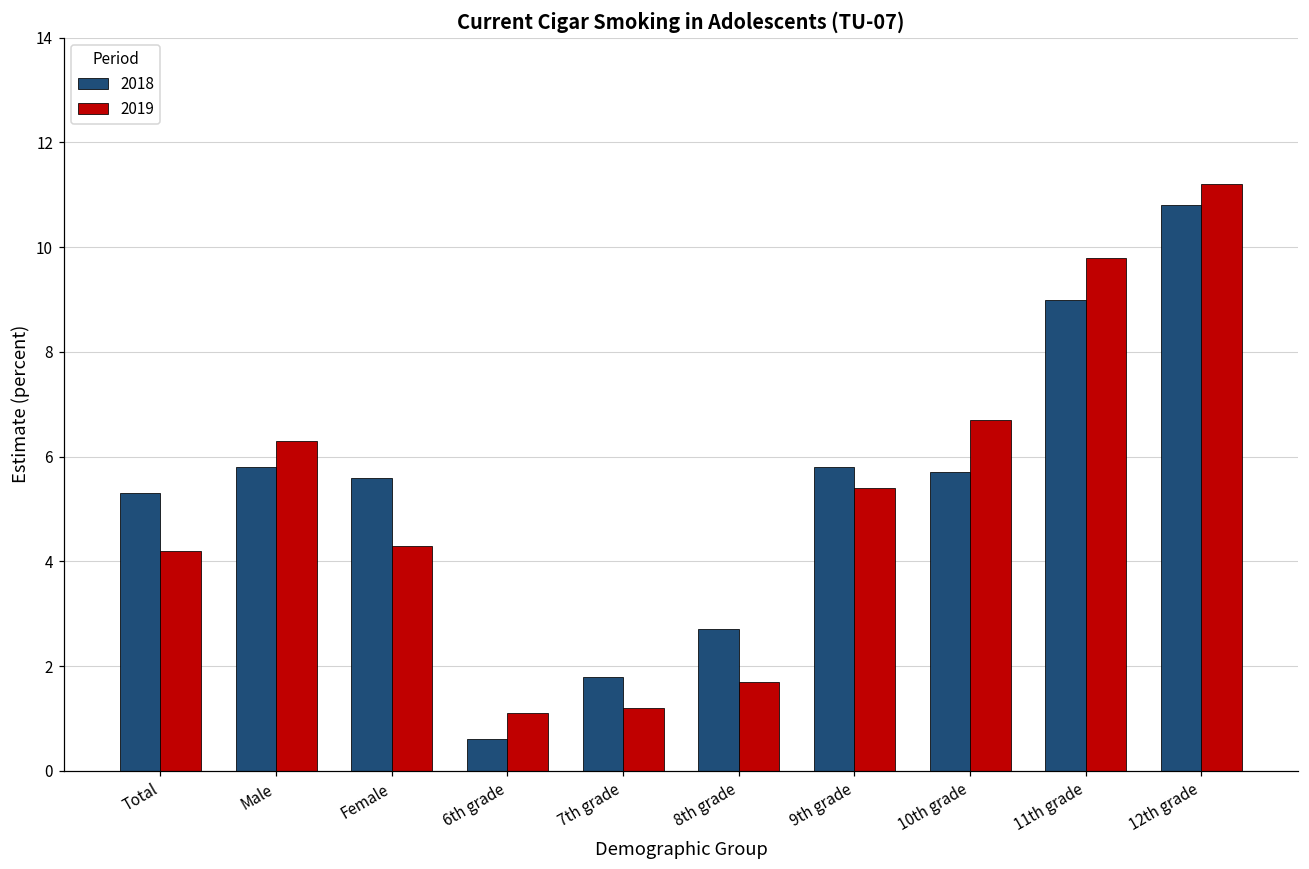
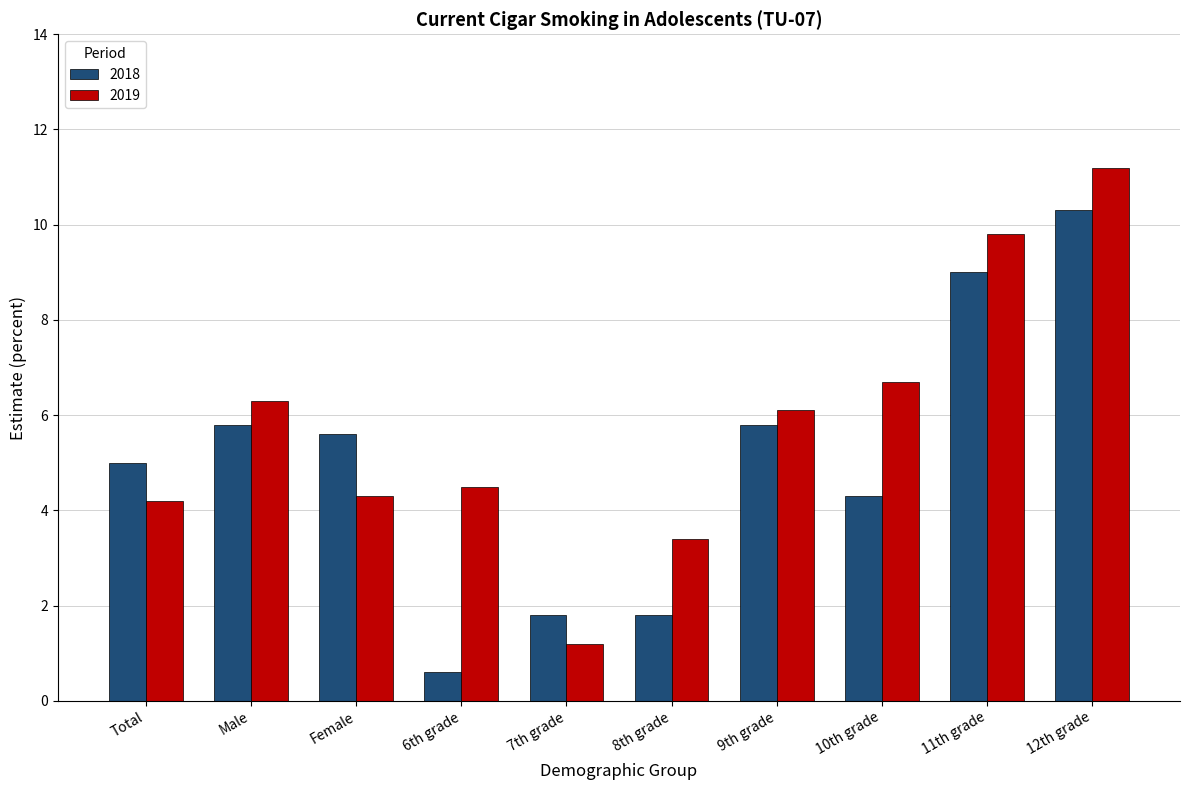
  {
    "2018": {
-     "Total": 5.3,
+     "Total": 5.0,
      "Male": 5.8,
      "Female": 5.6,
      "6th grade": 0.6,
      "7th grade": 1.8,
-     "8th grade": 2.7,
+     "8th grade": 1.8,
      "9th grade": 5.8,
-     "10th grade": 5.7,
+     "10th grade": 4.3,
      "11th grade": 9.0,
-     "12th grade": 10.8
+     "12th grade": 10.3
    },
    "2019": {
      "Total": 4.2,
      "Male": 6.3,
      "Female": 4.3,
-     "6th grade": 1.1,
+     "6th grade": 4.5,
      "7th grade": 1.2,
-     "8th grade": 1.7,
-     "9th grade": 5.4,
+     "8th grade": 3.4,
+     "9th grade": 6.1,
      "10th grade": 6.7,
      "11th grade": 9.8,
      "12th grade": 11.2
    }
  }
